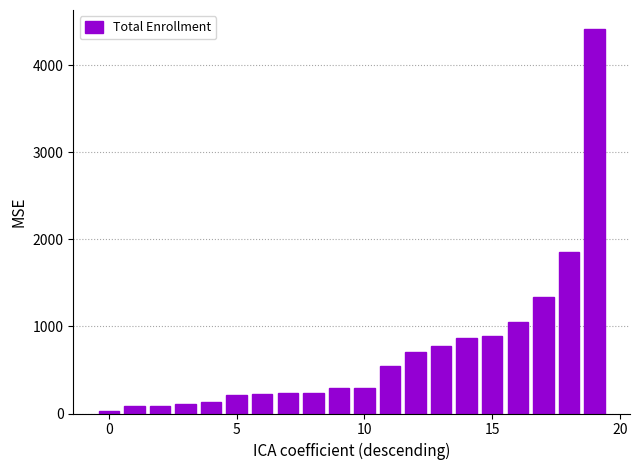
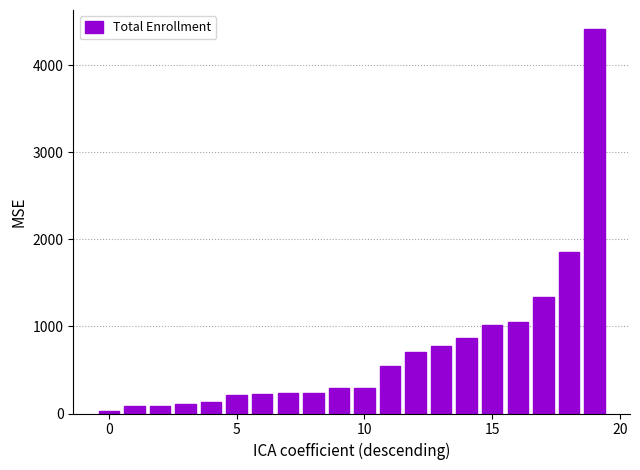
  {
    "0": 0,
    "5": 200,
    "10": 300,
-   "15": 900
+   "15": 1000
  }
